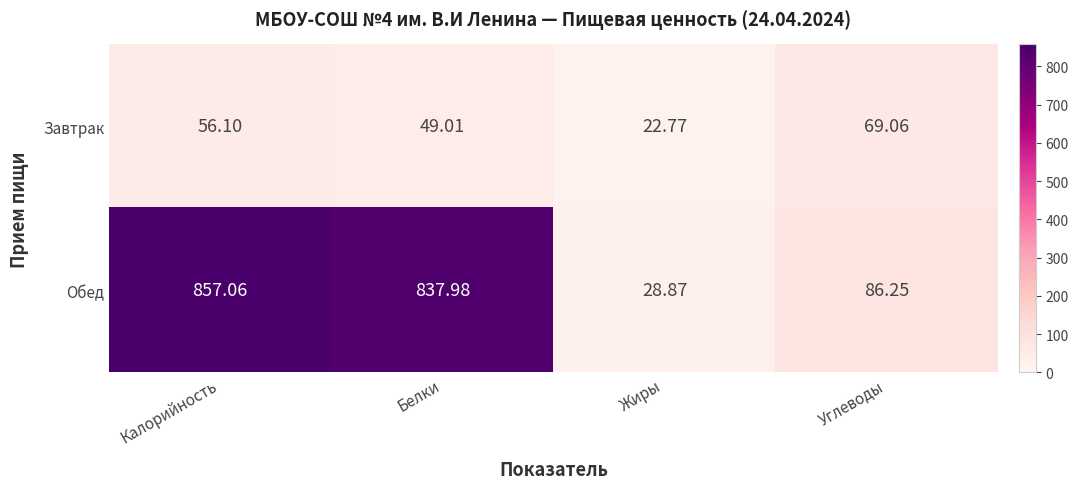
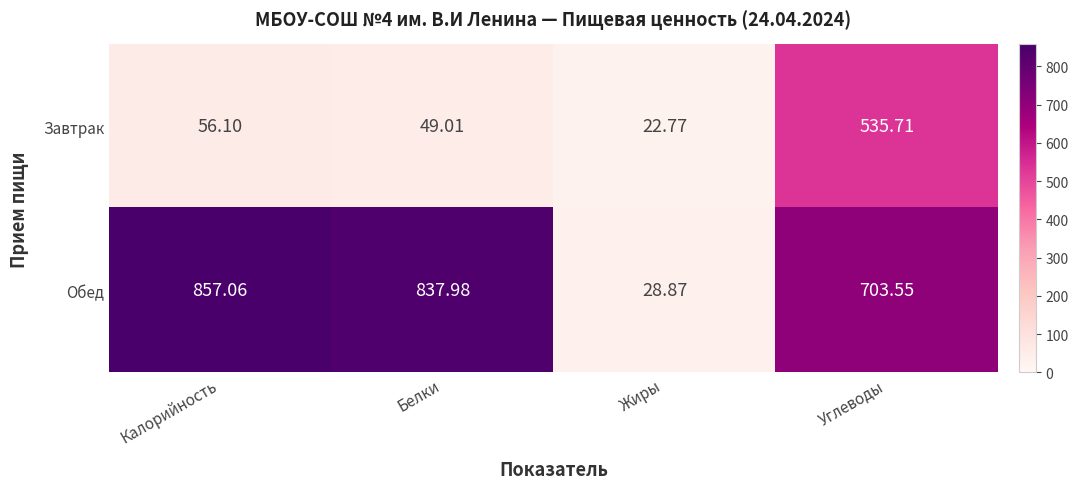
  {
    "Завтрак": {
      "Калорийность": 56.10,
      "Белки": 49.01,
      "Жиры": 22.77,
-     "Углеводы": 69.06
+     "Углеводы": 535.71
    },
    "Обед": {
      "Калорийность": 857.06,
      "Белки": 837.98,
      "Жиры": 28.87,
-     "Углеводы": 86.25
+     "Углеводы": 703.55
    }
  }
